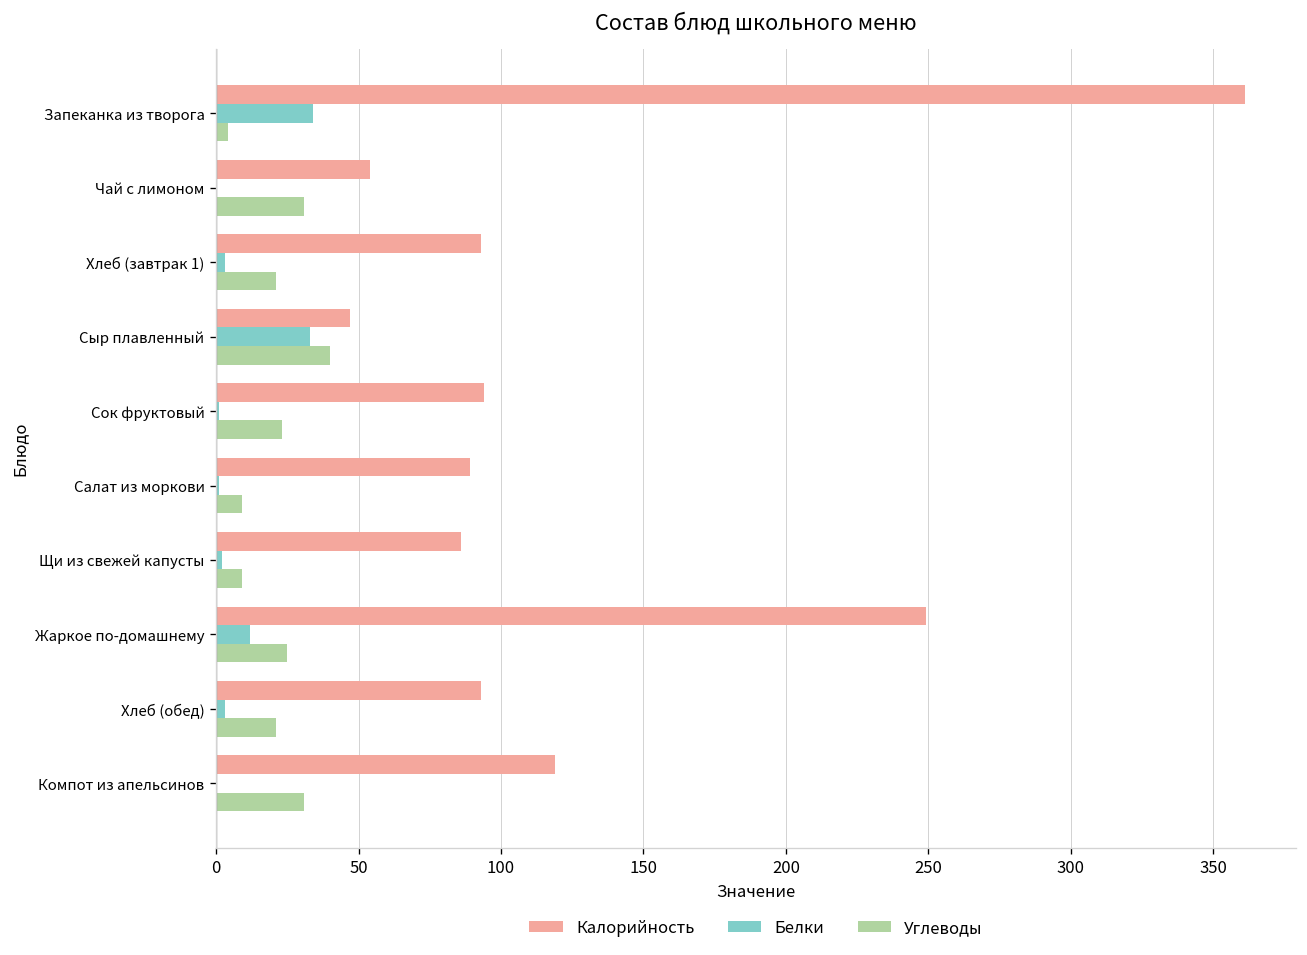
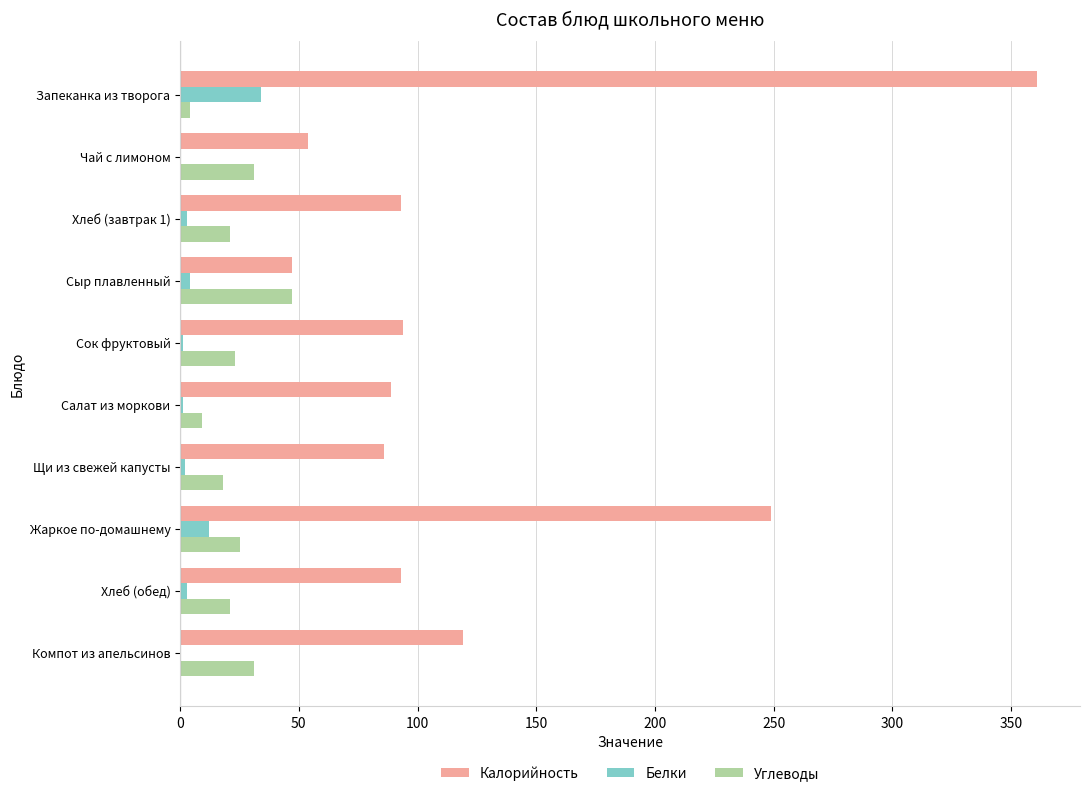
  {
    "Калорийность": {
      "Запеканка из творога": 361,
      "Чай с лимоном": 54,
      "Хлеб (завтрак 1)": 93,
      "Сыр плавленный": 47,
      "Сок фруктовый": 94,
      "Салат из моркови": 89,
      "Щи из свежей капусты": 86,
      "Жаркое по-домашнему": 249,
      "Хлеб (обед)": 93,
      "Компот из апельсинов": 119
    },
    "Белки": {
      "Запеканка из творога": 34,
      "Чай с лимоном": 0,
      "Хлеб (завтрак 1)": 3,
-     "Сыр плавленный": 33,
+     "Сыр плавленный": 4,
      "Щи из свежей капусты": 2,
      "Жаркое по-домашнему": 12,
      "Хлеб (обед)": 3,
      "Компот из апельсинов": 0
    },
    "Углеводы": {
      "Запеканка из творога": 4,
      "Чай с лимоном": 31,
      "Хлеб (завтрак 1)": 21,
-     "Сыр плавленный": 40,
+     "Сыр плавленный": 47,
      "Сок фруктовый": 23,
      "Салат из моркови": 9,
-     "Щи из свежей капусты": 9,
+     "Щи из свежей капусты": 18,
      "Жаркое по-домашнему": 25,
      "Хлеб (обед)": 21,
      "Компот из апельсинов": 31
    }
  }
